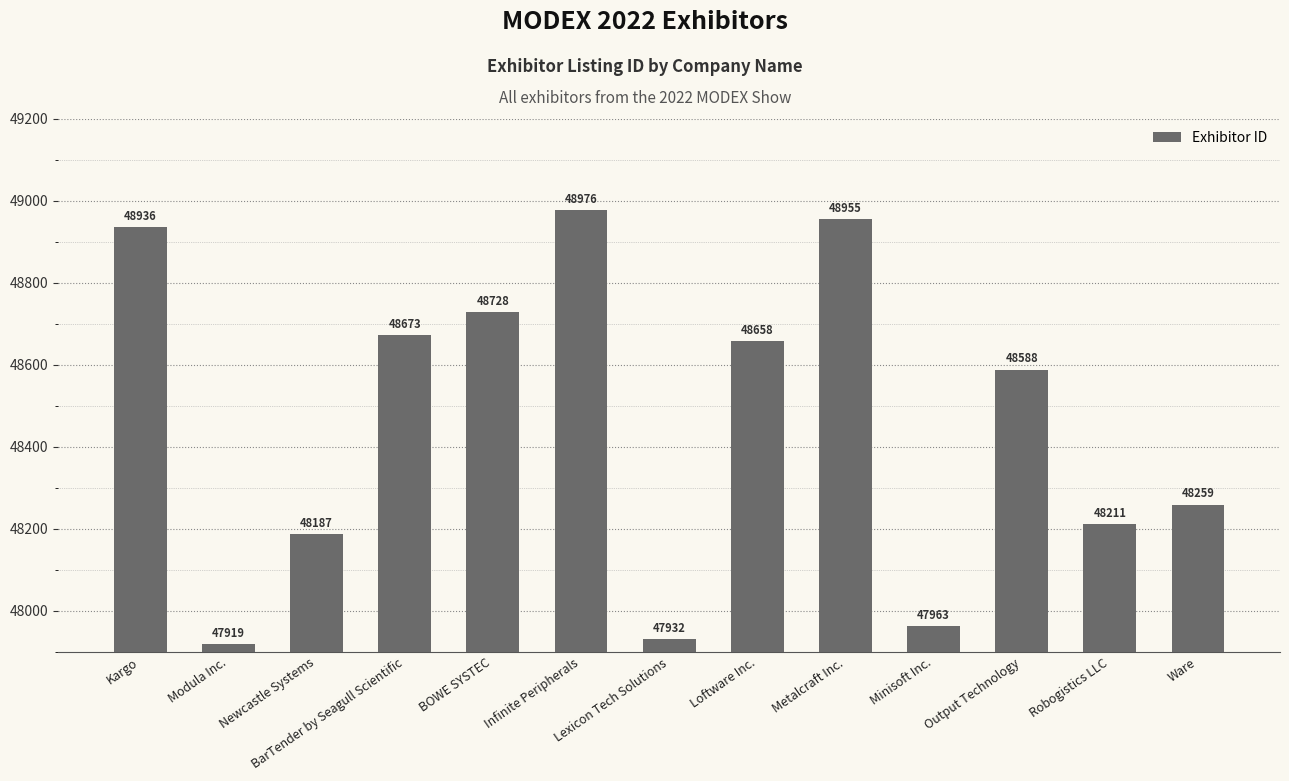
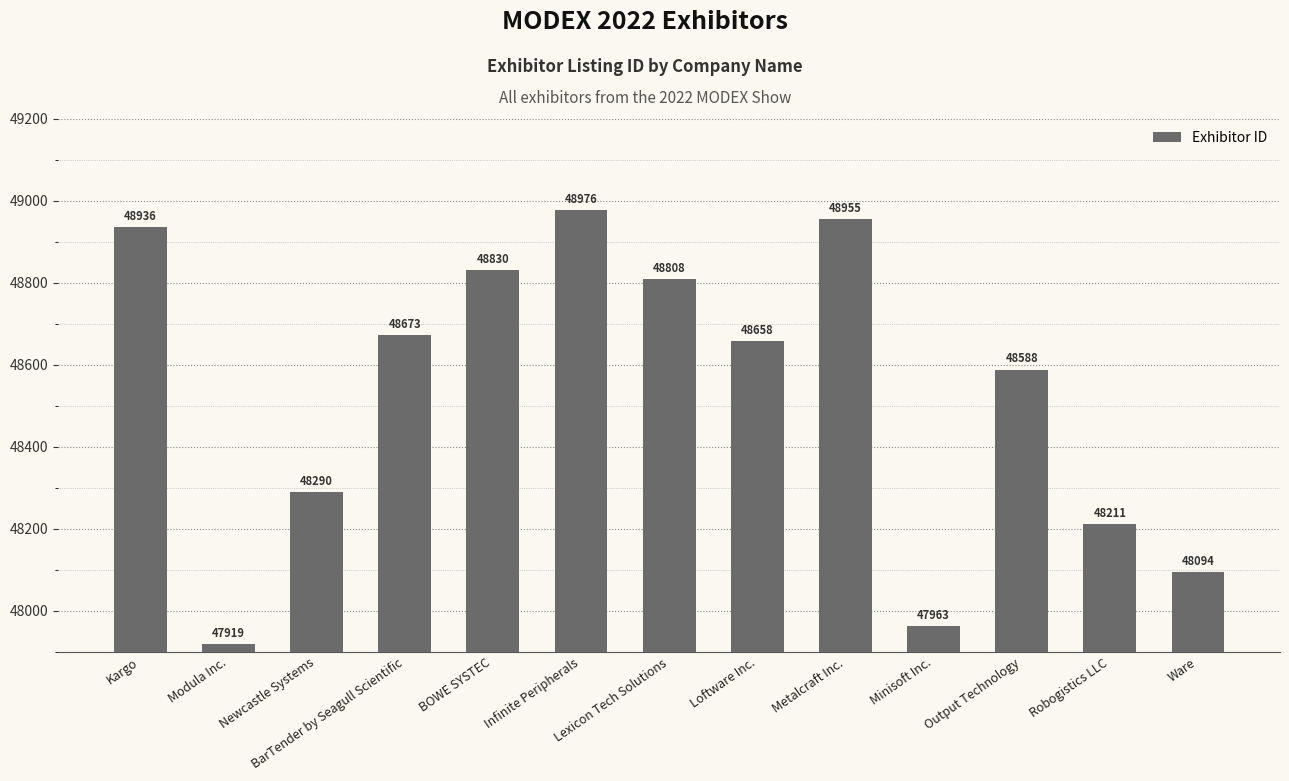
  {
    "Kargo": 48936,
    "Modula Inc.": 47919,
-   "Newcastle Systems": 48187,
+   "Newcastle Systems": 48290,
    "BarTender by Seagull Scientific": 48673,
-   "BOWE SYSTEC": 48728,
+   "BOWE SYSTEC": 48830,
    "Infinite Peripherals": 48976,
-   "Lexicon Tech Solutions": 47932,
+   "Lexicon Tech Solutions": 48808,
    "Loftware Inc.": 48658,
    "Metalcraft Inc.": 48955,
    "Minisoft Inc.": 47963,
    "Output Technology": 48588,
    "Robogistics LLC": 48211,
-   "Ware": 48259
+   "Ware": 48094
  }
